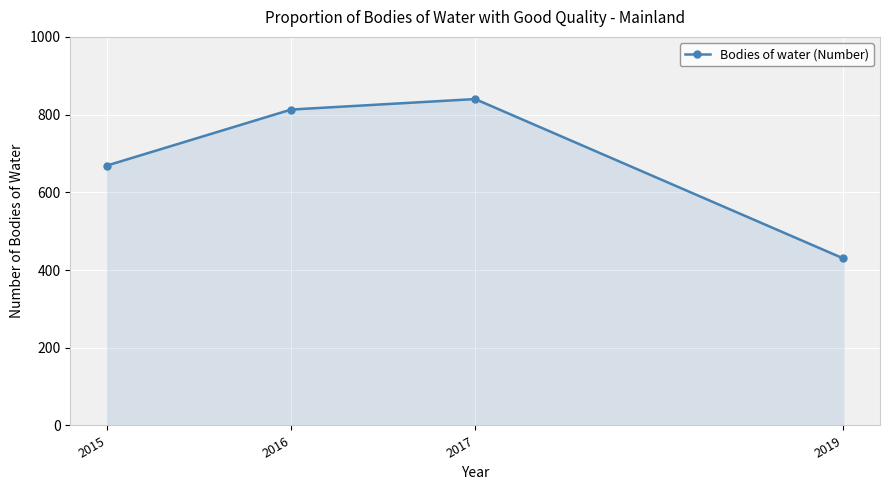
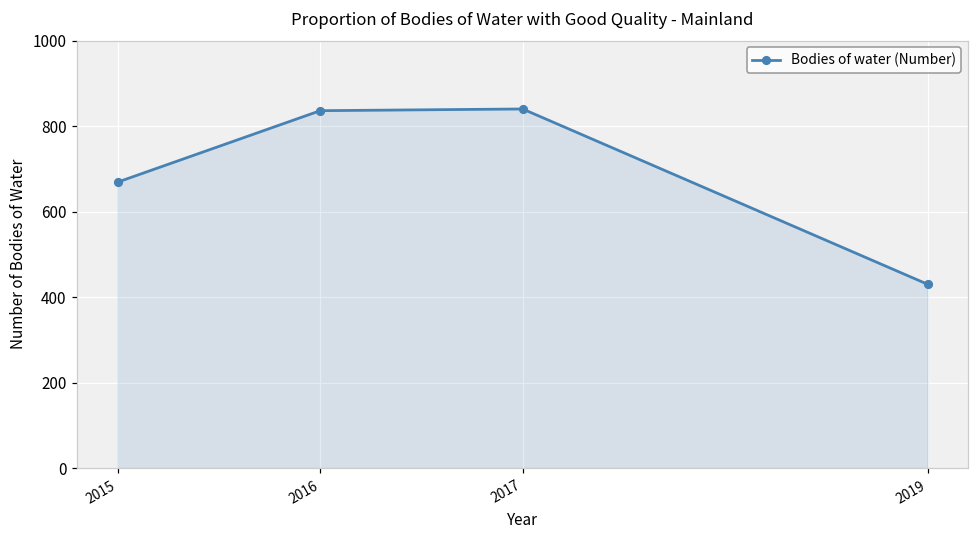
  {
    "2015": 670,
-   "2016": 810,
+   "2016": 840,
    "2017": 840,
    "2019": 430
  }
